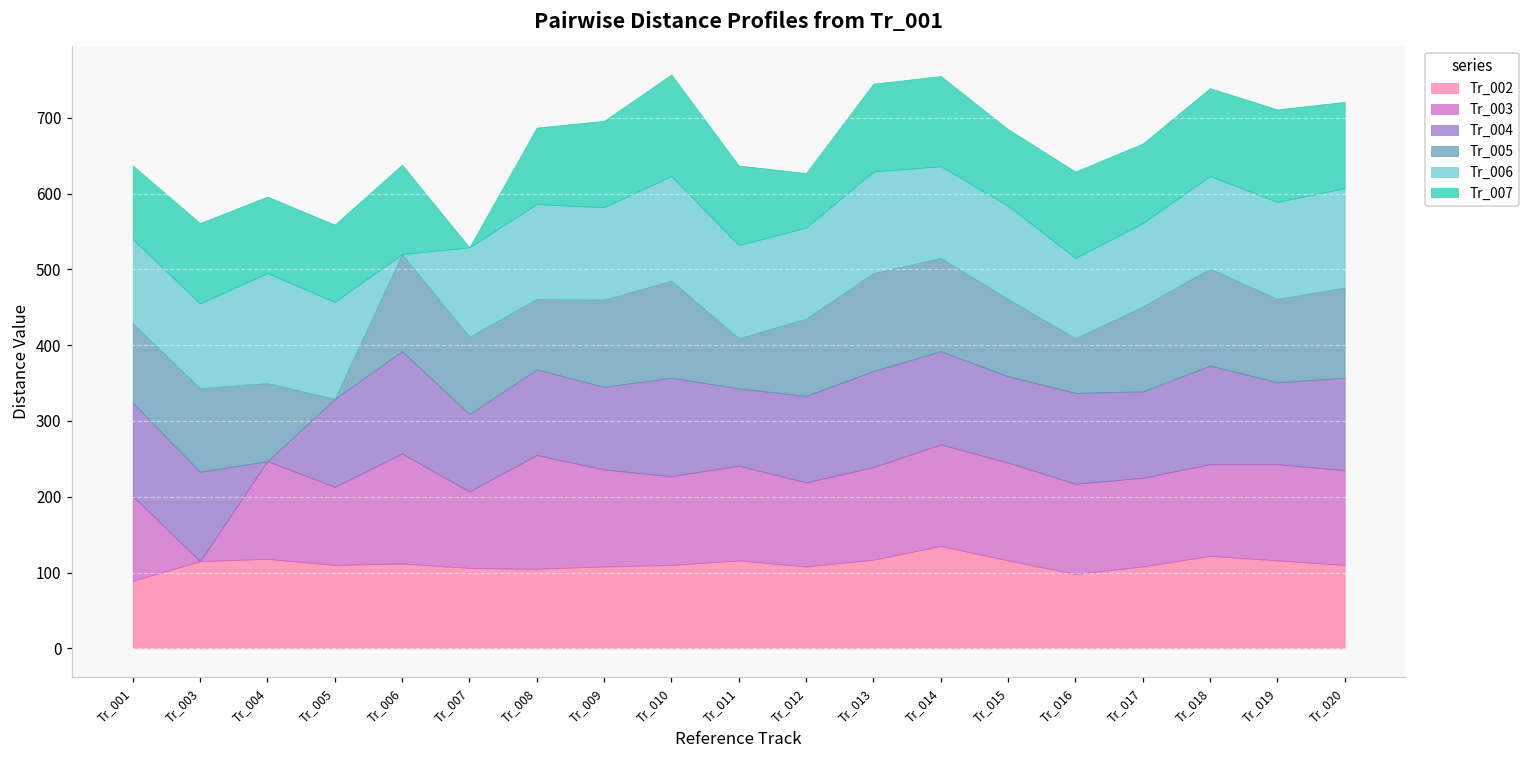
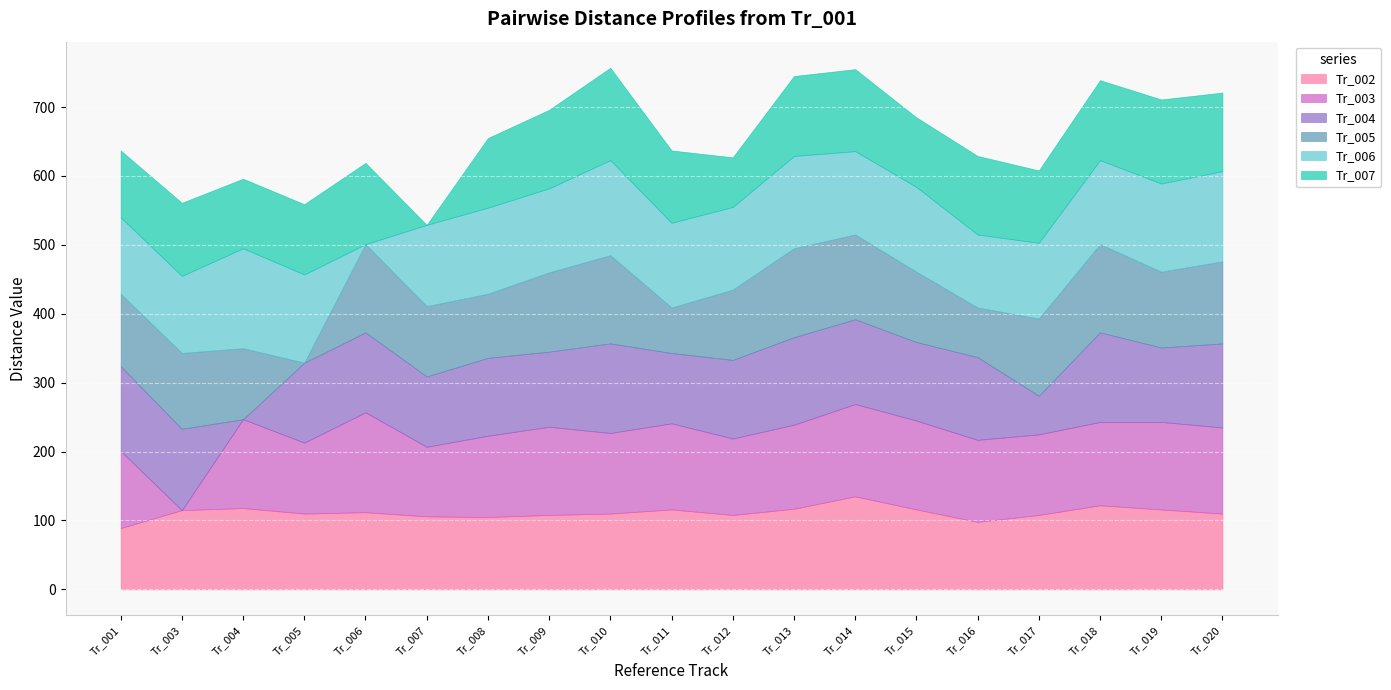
  {
    "Tr_002": {
      "Tr_001": 90,
      "Tr_004": 120,
      "Tr_005": 110,
      "Tr_006": 110,
      "Tr_007": 110,
      "Tr_008": 110,
      "Tr_009": 110,
      "Tr_010": 110,
      "Tr_011": 120,
      "Tr_012": 110,
      "Tr_013": 120,
      "Tr_014": 140,
      "Tr_015": 120,
      "Tr_016": 100,
      "Tr_017": 110,
      "Tr_018": 120,
      "Tr_019": 120,
      "Tr_020": 110
    },
    "Tr_003": {
      "Tr_001": 110,
      "Tr_005": 100,
      "Tr_006": 150,
      "Tr_007": 100,
-     "Tr_008": 150,
+     "Tr_008": 120,
      "Tr_009": 130,
      "Tr_010": 120,
      "Tr_011": 130,
      "Tr_012": 110,
      "Tr_013": 120,
      "Tr_014": 130,
      "Tr_015": 130,
      "Tr_016": 120,
      "Tr_017": 120,
      "Tr_018": 120,
      "Tr_019": 130,
      "Tr_020": 130
    },
    "Tr_004": {
      "Tr_001": 120,
      "Tr_003": 120,
-     "Tr_006": 140,
+     "Tr_006": 120,
      "Tr_007": 100,
      "Tr_008": 110,
      "Tr_009": 110,
      "Tr_010": 130,
      "Tr_011": 100,
      "Tr_012": 110,
      "Tr_013": 130,
      "Tr_014": 120,
      "Tr_015": 110,
      "Tr_016": 120,
-     "Tr_017": 110,
+     "Tr_017": 60,
      "Tr_018": 130,
      "Tr_019": 110,
      "Tr_020": 120
    },
    "Tr_005": {
      "Tr_001": 110,
      "Tr_003": 110,
      "Tr_004": 100,
      "Tr_007": 100,
      "Tr_008": 90,
      "Tr_009": 120,
      "Tr_010": 130,
      "Tr_011": 70,
      "Tr_012": 100,
      "Tr_013": 130,
      "Tr_014": 120,
      "Tr_015": 100,
      "Tr_016": 70,
      "Tr_017": 110,
      "Tr_018": 130,
      "Tr_019": 110,
      "Tr_020": 120
    },
    "Tr_006": {
      "Tr_001": 110,
      "Tr_003": 110,
      "Tr_004": 150,
      "Tr_005": 130,
      "Tr_008": 130,
      "Tr_009": 120,
      "Tr_010": 140,
      "Tr_011": 120,
      "Tr_012": 120,
      "Tr_013": 130,
      "Tr_014": 120,
      "Tr_015": 120,
      "Tr_016": 110,
      "Tr_017": 110,
      "Tr_018": 120,
      "Tr_019": 130,
      "Tr_020": 130
    },
    "Tr_007": {
      "Tr_001": 100,
      "Tr_003": 110,
      "Tr_004": 100,
      "Tr_005": 100,
      "Tr_006": 120,
      "Tr_008": 100,
      "Tr_009": 110,
      "Tr_010": 130,
      "Tr_011": 110,
      "Tr_012": 70,
      "Tr_013": 120,
      "Tr_014": 120,
      "Tr_015": 100,
      "Tr_016": 110,
      "Tr_017": 110,
      "Tr_018": 120,
      "Tr_019": 120,
      "Tr_020": 110
    }
  }
